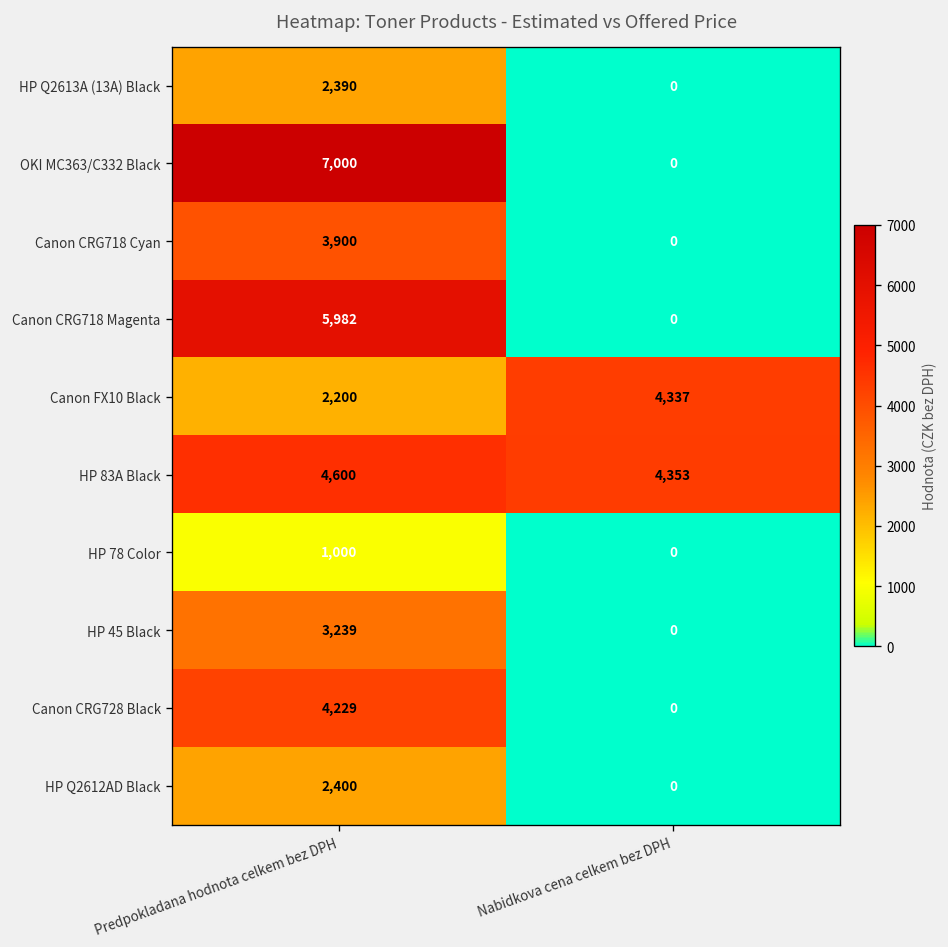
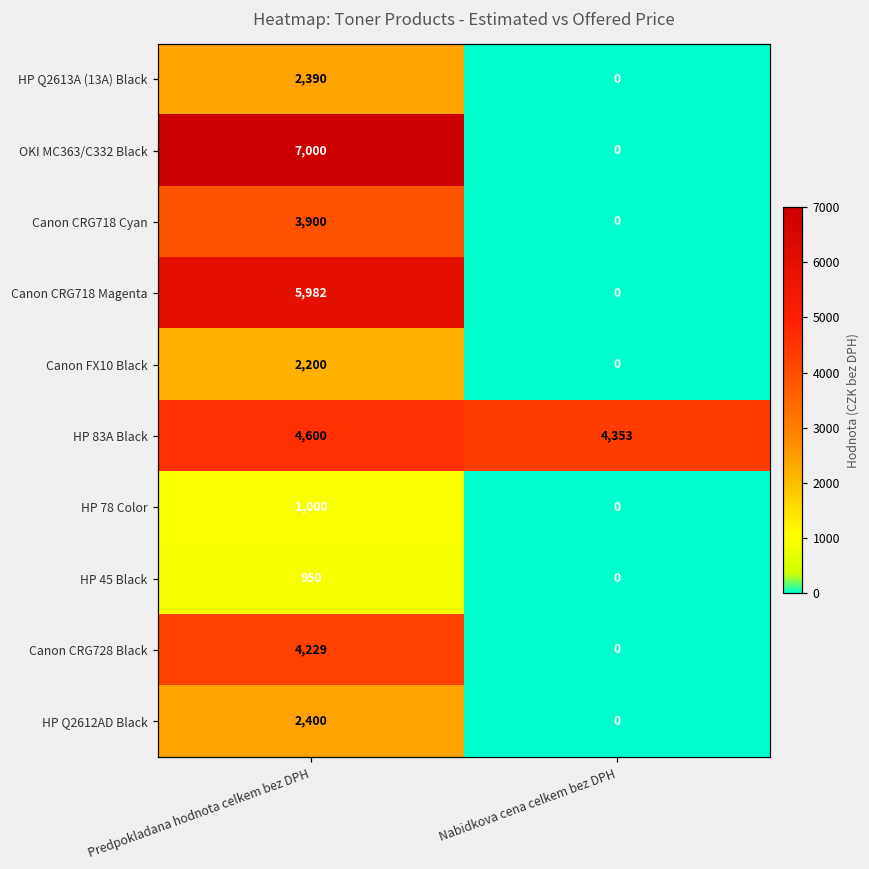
  {
    "HP Q2613A (13A) Black": {
      "Predpokladana hodnota celkem bez DPH": "2,390",
      "Nabidkova cena celkem bez DPH": "0"
    },
    "OKI MC363/C332 Black": {
      "Predpokladana hodnota celkem bez DPH": "7,000",
      "Nabidkova cena celkem bez DPH": "0"
    },
    "Canon CRG718 Cyan": {
      "Predpokladana hodnota celkem bez DPH": "3,900",
      "Nabidkova cena celkem bez DPH": "0"
    },
    "Canon CRG718 Magenta": {
      "Predpokladana hodnota celkem bez DPH": "5,982",
      "Nabidkova cena celkem bez DPH": "0"
    },
    "Canon FX10 Black": {
      "Predpokladana hodnota celkem bez DPH": "2,200",
-     "Nabidkova cena celkem bez DPH": "4,337"
+     "Nabidkova cena celkem bez DPH": "0"
    },
    "HP 83A Black": {
      "Predpokladana hodnota celkem bez DPH": "4,600",
      "Nabidkova cena celkem bez DPH": "4,353"
    },
    "HP 78 Color": {
      "Predpokladana hodnota celkem bez DPH": "1,000",
      "Nabidkova cena celkem bez DPH": "0"
    },
    "HP 45 Black": {
-     "Predpokladana hodnota celkem bez DPH": "3,239",
+     "Predpokladana hodnota celkem bez DPH": "950",
      "Nabidkova cena celkem bez DPH": "0"
    },
    "Canon CRG728 Black": {
      "Predpokladana hodnota celkem bez DPH": "4,229",
      "Nabidkova cena celkem bez DPH": "0"
    },
    "HP Q2612AD Black": {
      "Predpokladana hodnota celkem bez DPH": "2,400",
      "Nabidkova cena celkem bez DPH": "0"
    }
  }
